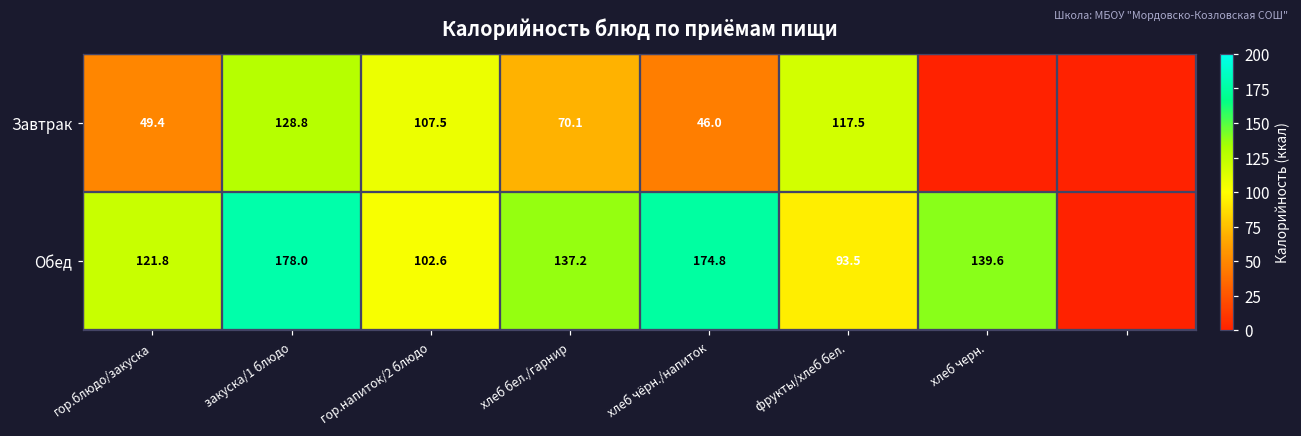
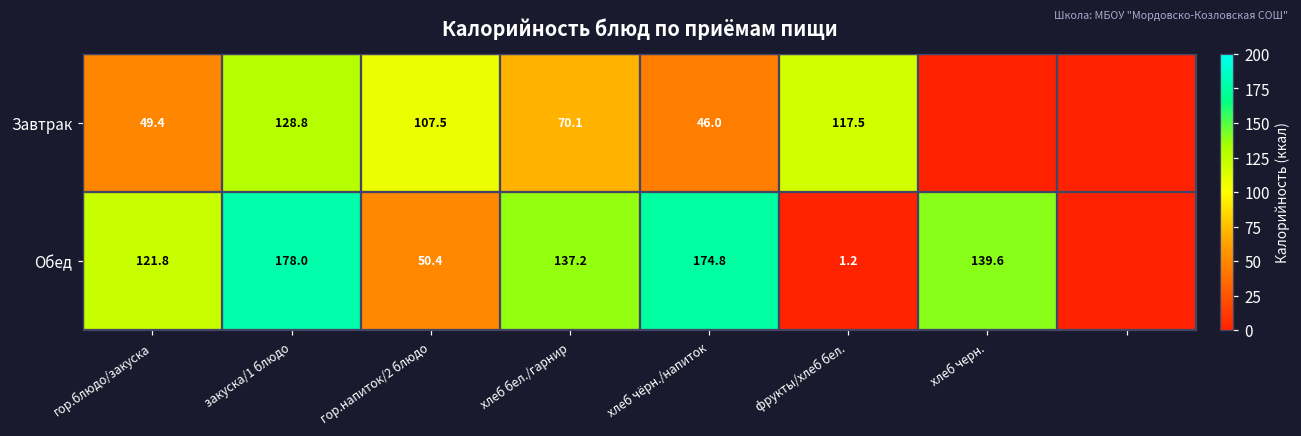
  {
    "Завтрак": {
      "гор.блюдо/закуска": 49.4,
      "закуска/1 блюдо": 128.8,
      "гор.напиток/2 блюдо": 107.5,
      "хлеб бел./гарнир": 70.1,
      "хлеб чёрн./напиток": 46.0,
      "фрукты/хлеб бел.": 117.5
    },
    "Обед": {
      "гор.блюдо/закуска": 121.8,
      "закуска/1 блюдо": 178.0,
-     "гор.напиток/2 блюдо": 102.6,
+     "гор.напиток/2 блюдо": 50.4,
      "хлеб бел./гарнир": 137.2,
      "хлеб чёрн./напиток": 174.8,
-     "фрукты/хлеб бел.": 93.5,
+     "фрукты/хлеб бел.": 1.2,
      "хлеб черн.": 139.6
    }
  }
